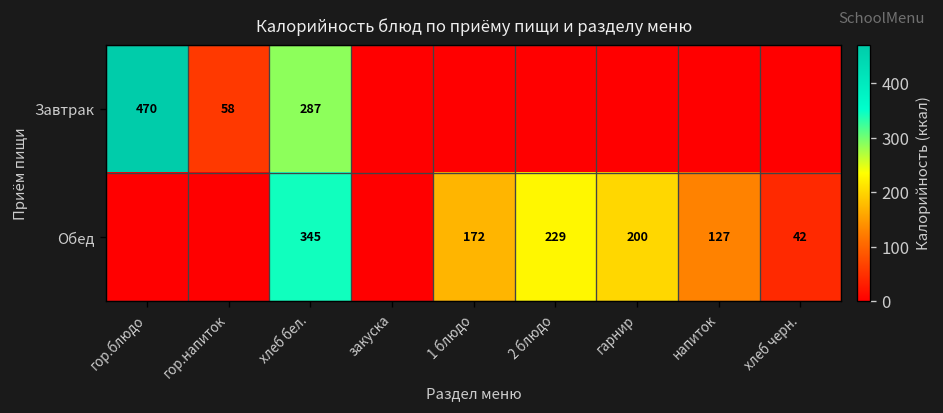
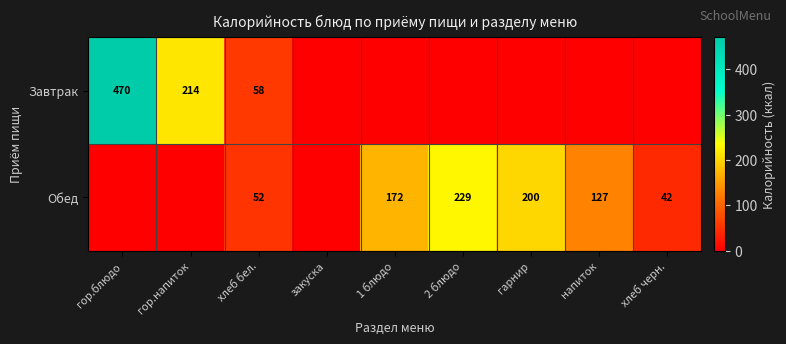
  {
    "Завтрак": {
      "гор.блюдо": 470,
-     "гор.напиток": 58,
-     "хлеб бел.": 287
+     "гор.напиток": 214,
+     "хлеб бел.": 58
    },
    "Обед": {
-     "хлеб бел.": 345,
+     "хлеб бел.": 52,
      "1 блюдо": 172,
      "2 блюдо": 229,
      "гарнир": 200,
      "напиток": 127,
      "хлеб черн.": 42
    }
  }
